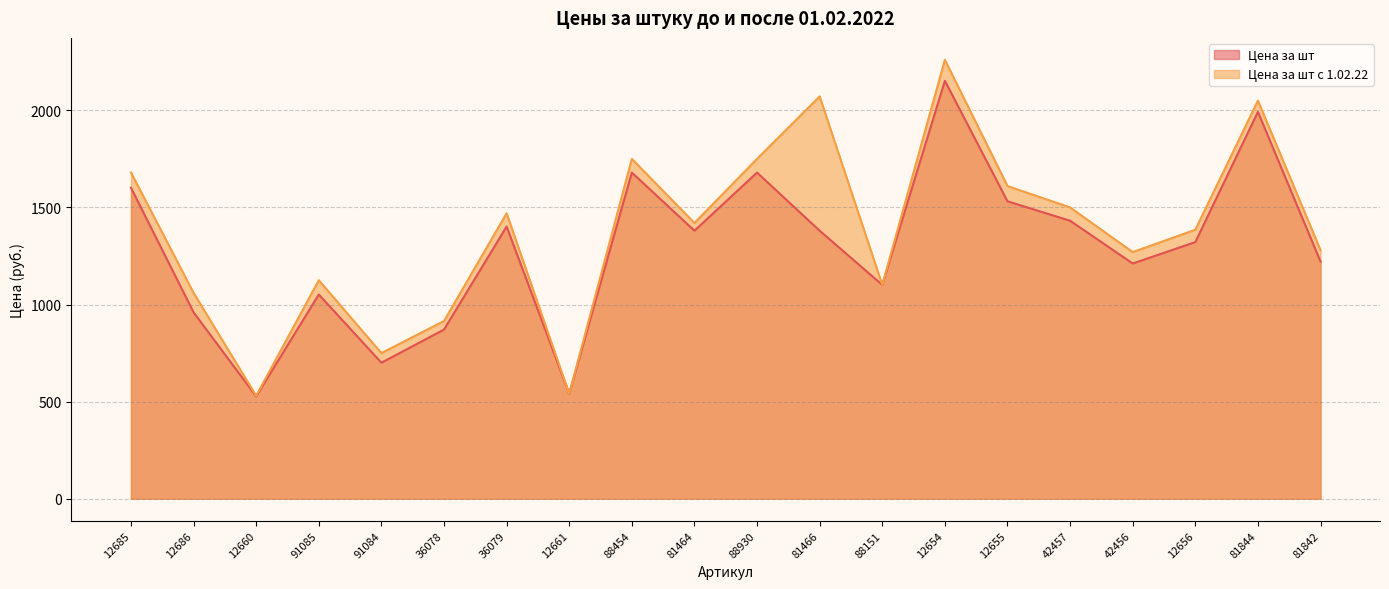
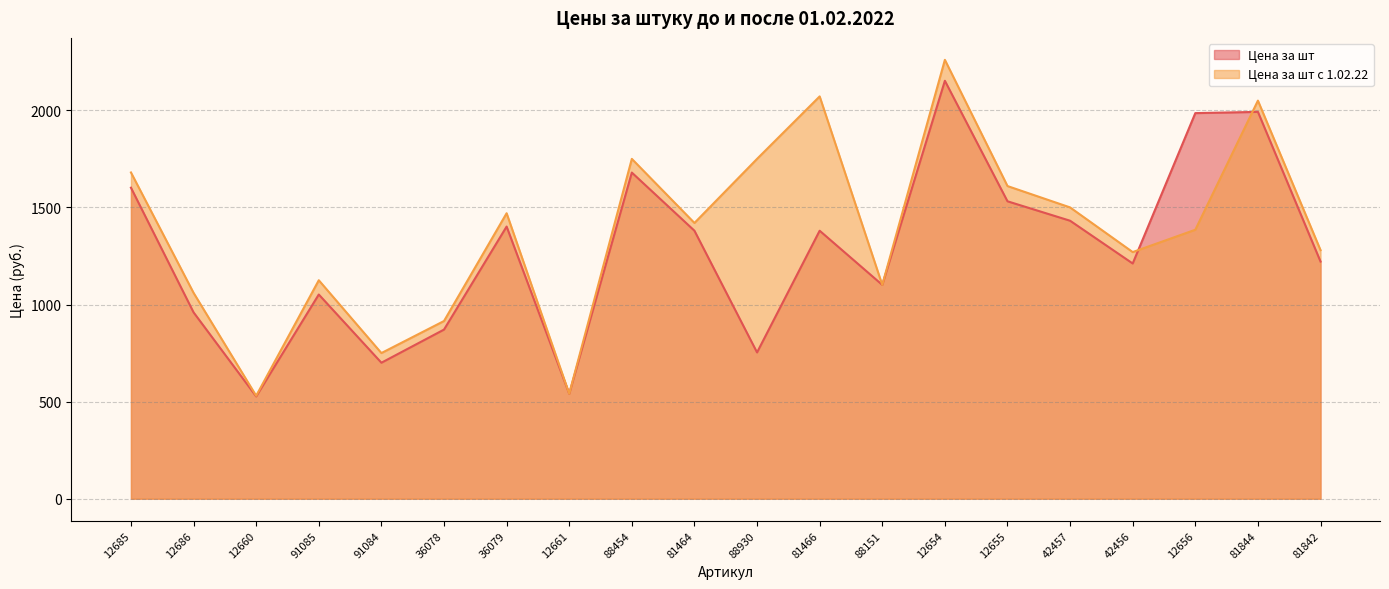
  {
    "Цена за шт": {
      "12685": 1600,
      "12686": 960,
      "91085": 1050,
      "91084": 700,
      "36078": 870,
      "36079": 1400,
      "88454": 1680,
      "81464": 1380,
-     "88930": 1680,
+     "88930": 750,
      "81466": 1380,
      "12654": 2150,
      "12655": 1530,
      "42457": 1430,
      "42456": 1210,
-     "12656": 1320,
+     "12656": 1990,
      "81844": 1990,
      "81842": 1220
    },
    "Цена за шт с 1.02.22": {
      "12685": 1680,
      "12686": 1060,
      "91085": 1130,
      "91084": 750,
      "36078": 920,
      "36079": 1470,
      "88454": 1750,
      "81464": 1420,
      "88930": 1750,
      "81466": 2070,
      "12654": 2260,
      "12655": 1610,
      "42457": 1500,
      "42456": 1270,
      "12656": 1390,
      "81844": 2050,
      "81842": 1280
    }
  }
